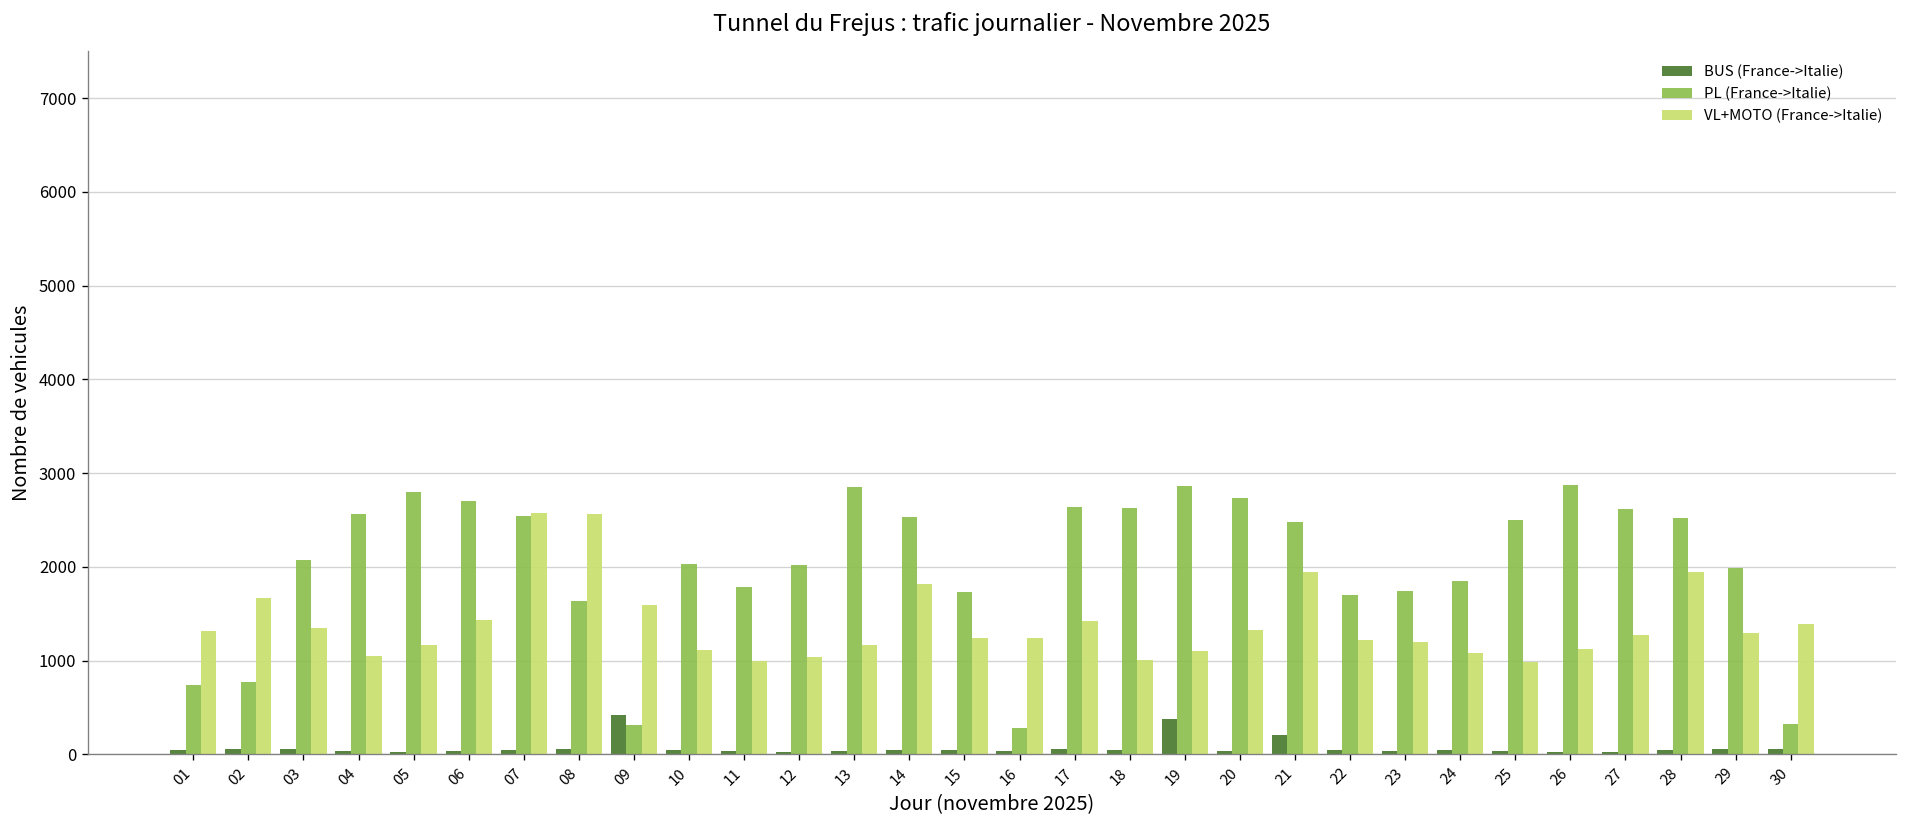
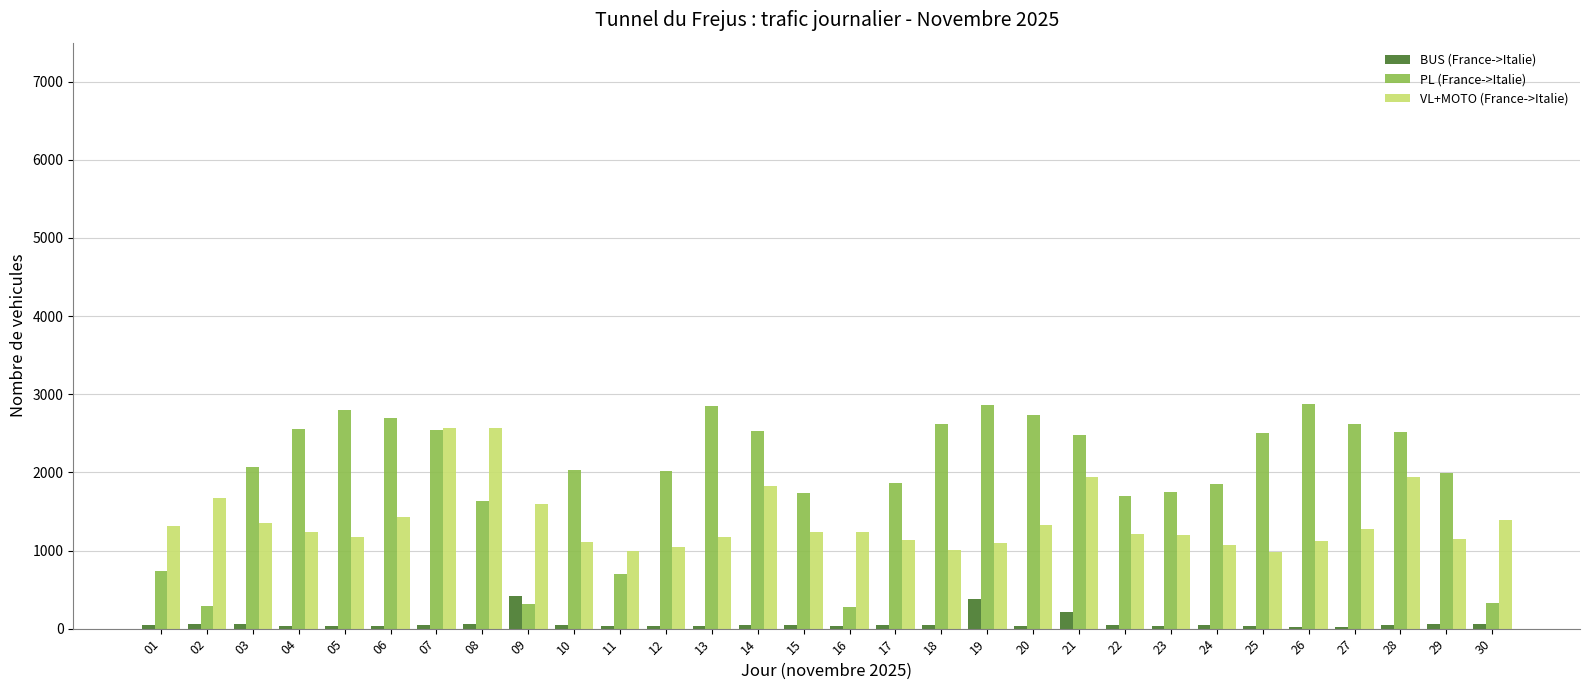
  {
    "BUS (France->Italie)": {
      "01": 0,
      "02": 100,
      "03": 100,
      "04": 0,
      "06": 0,
      "07": 0,
      "08": 100,
      "09": 400,
      "10": 0,
      "11": 0,
      "13": 0,
      "14": 0,
      "15": 0,
      "16": 0,
      "17": 100,
      "18": 0,
      "19": 400,
      "20": 0,
      "21": 200,
      "22": 0,
      "23": 0,
      "24": 0,
      "25": 0,
      "28": 0,
      "29": 100,
      "30": 100
    },
    "PL (France->Italie)": {
      "01": 700,
-     "02": 800,
+     "02": 300,
      "03": 2100,
      "04": 2600,
      "05": 2800,
      "06": 2700,
      "07": 2500,
      "08": 1600,
      "09": 300,
      "10": 2000,
-     "11": 1800,
+     "11": 700,
      "12": 2000,
      "13": 2800,
      "14": 2500,
      "15": 1700,
      "16": 300,
-     "17": 2600,
+     "17": 1900,
      "18": 2600,
      "19": 2900,
      "20": 2700,
      "21": 2500,
      "22": 1700,
      "23": 1700,
      "24": 1900,
      "25": 2500,
      "26": 2900,
      "27": 2600,
      "28": 2500,
      "29": 2000,
      "30": 300
    },
    "VL+MOTO (France->Italie)": {
      "01": 1300,
      "02": 1700,
      "03": 1400,
-     "04": 1100,
+     "04": 1200,
      "05": 1200,
      "06": 1400,
      "07": 2600,
      "08": 2600,
      "09": 1600,
      "10": 1100,
      "11": 1000,
      "12": 1000,
      "13": 1200,
      "14": 1800,
      "15": 1200,
      "16": 1200,
-     "17": 1400,
+     "17": 1100,
      "18": 1000,
      "19": 1100,
      "20": 1300,
      "21": 1900,
      "22": 1200,
      "23": 1200,
      "24": 1100,
      "25": 1000,
      "26": 1100,
      "27": 1300,
      "28": 1900,
-     "29": 1300,
+     "29": 1100,
      "30": 1400
    }
  }
